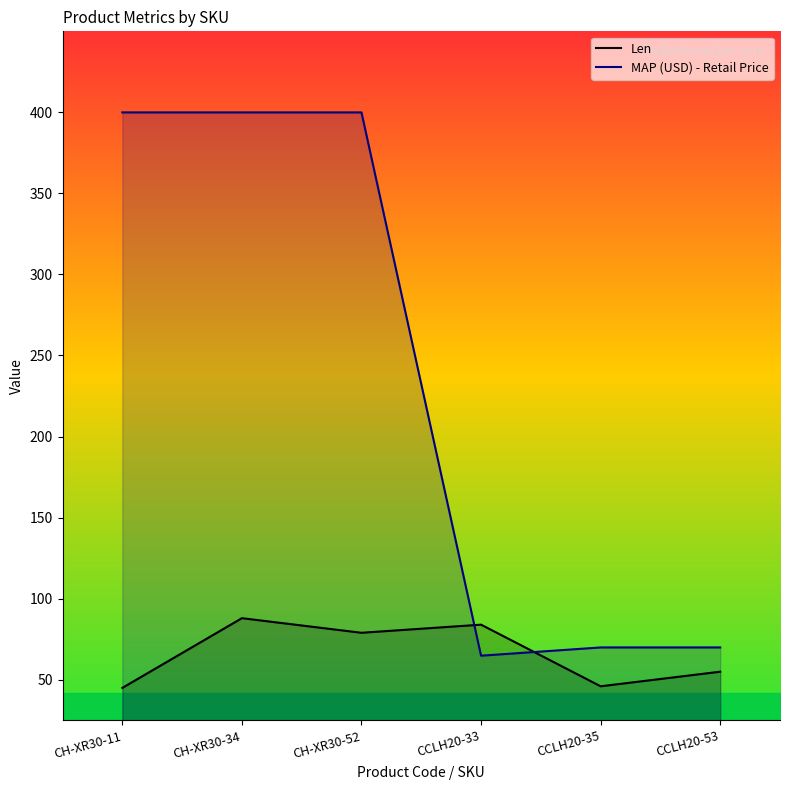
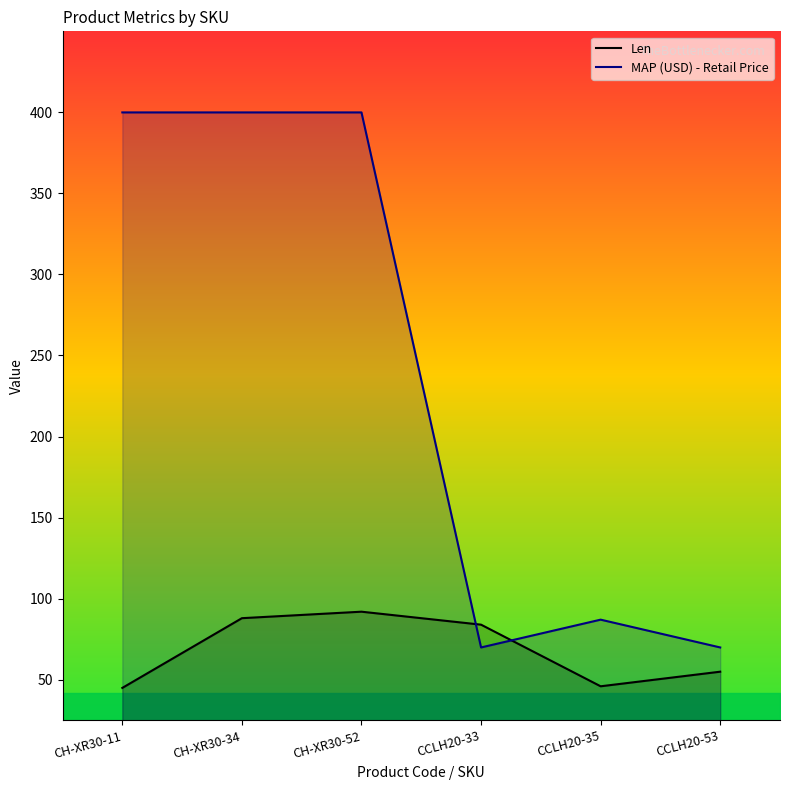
  {
    "Len": {
      "CH-XR30-11": 45,
      "CH-XR30-34": 88,
-     "CH-XR30-52": 79,
+     "CH-XR30-52": 92,
      "CCLH20-33": 84,
      "CCLH20-35": 46,
      "CCLH20-53": 55
    },
    "MAP (USD) - Retail Price": {
      "CH-XR30-11": 400,
      "CH-XR30-34": 400,
      "CH-XR30-52": 400,
-     "CCLH20-33": 65,
-     "CCLH20-35": 70,
+     "CCLH20-33": 70,
+     "CCLH20-35": 87,
      "CCLH20-53": 70
    }
  }
